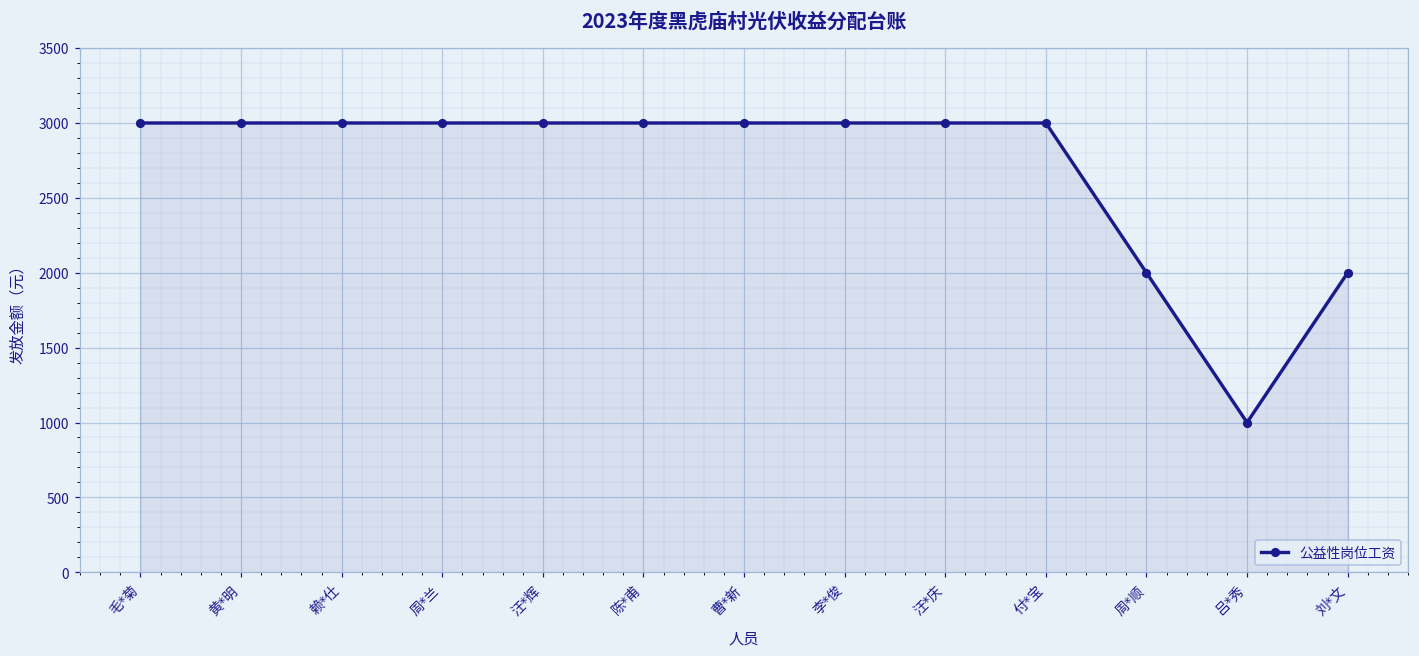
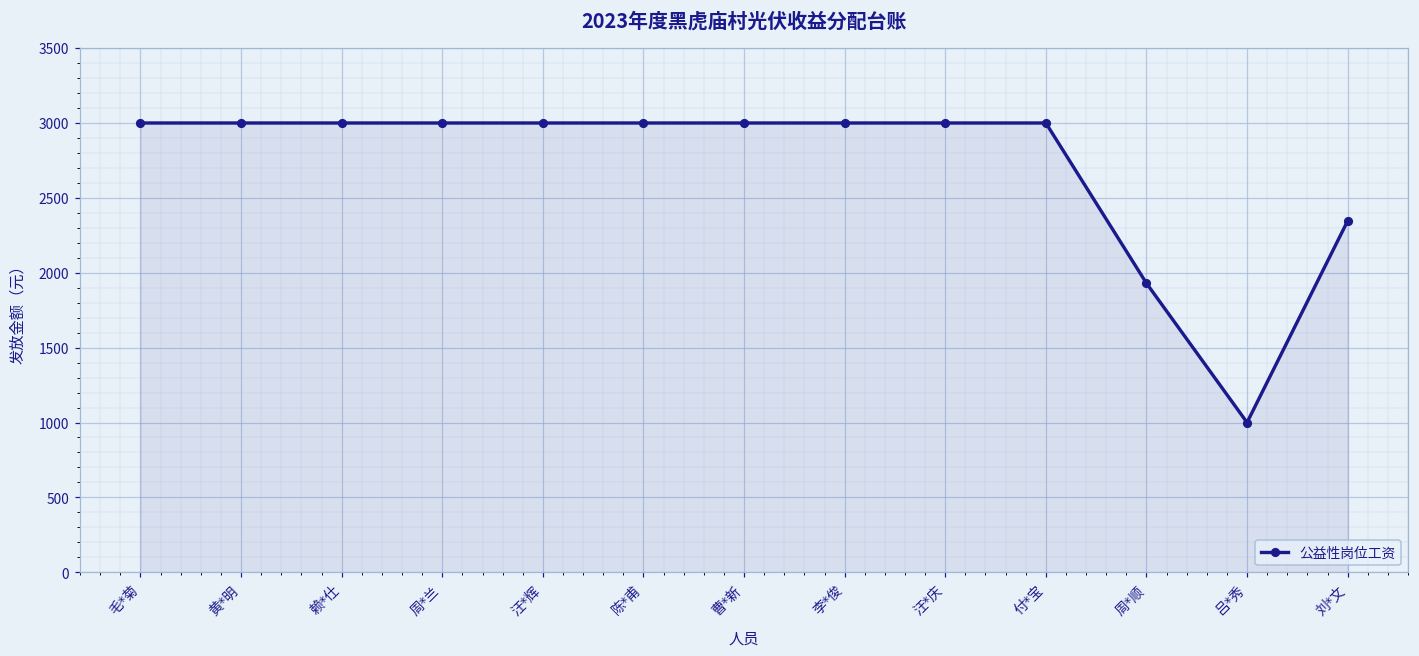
  {
    "毛*菊": 3000,
    "黄*明": 3000,
    "赖*仕": 3000,
    "周*兰": 3000,
    "汪*辉": 3000,
    "陈*甫": 3000,
    "曹*新": 3000,
    "李*俊": 3000,
    "汪*庆": 3000,
    "付*宝": 3000,
-   "周*顺": 2000,
+   "周*顺": 1930,
    "吕*秀": 1000,
-   "刘*文": 2000
+   "刘*文": 2350
  }
